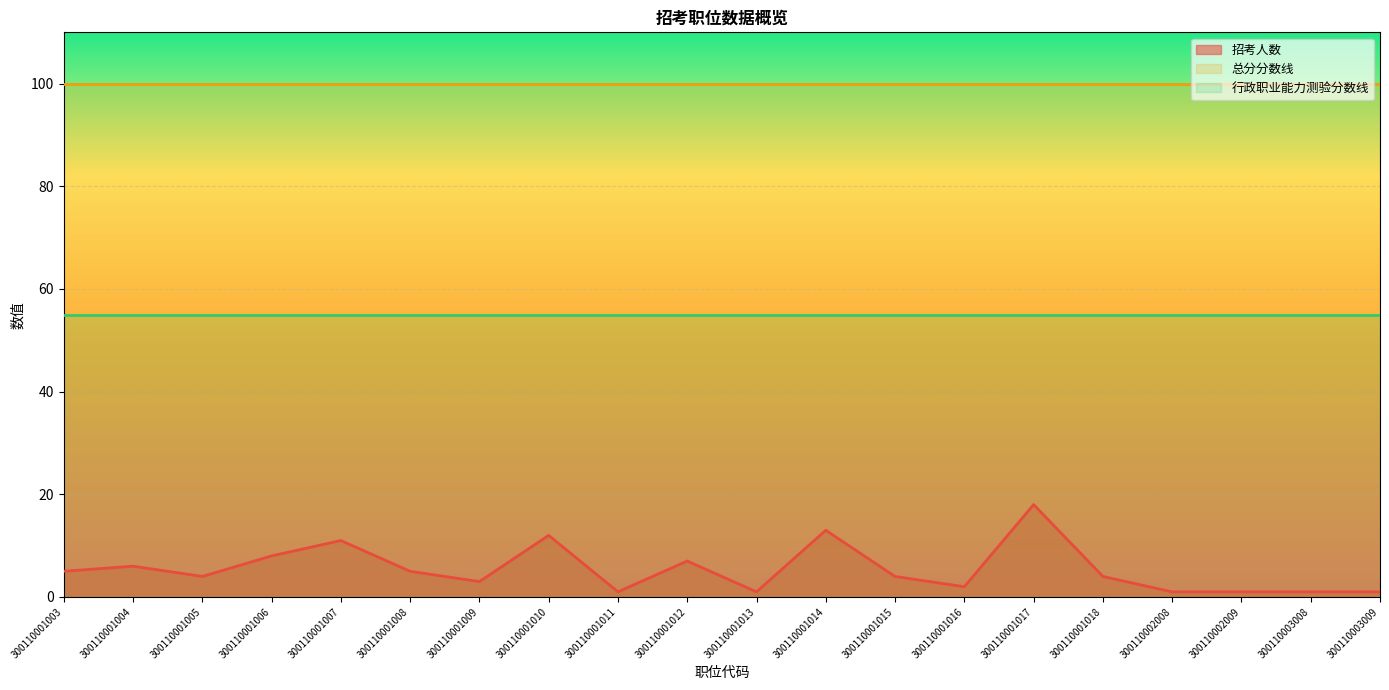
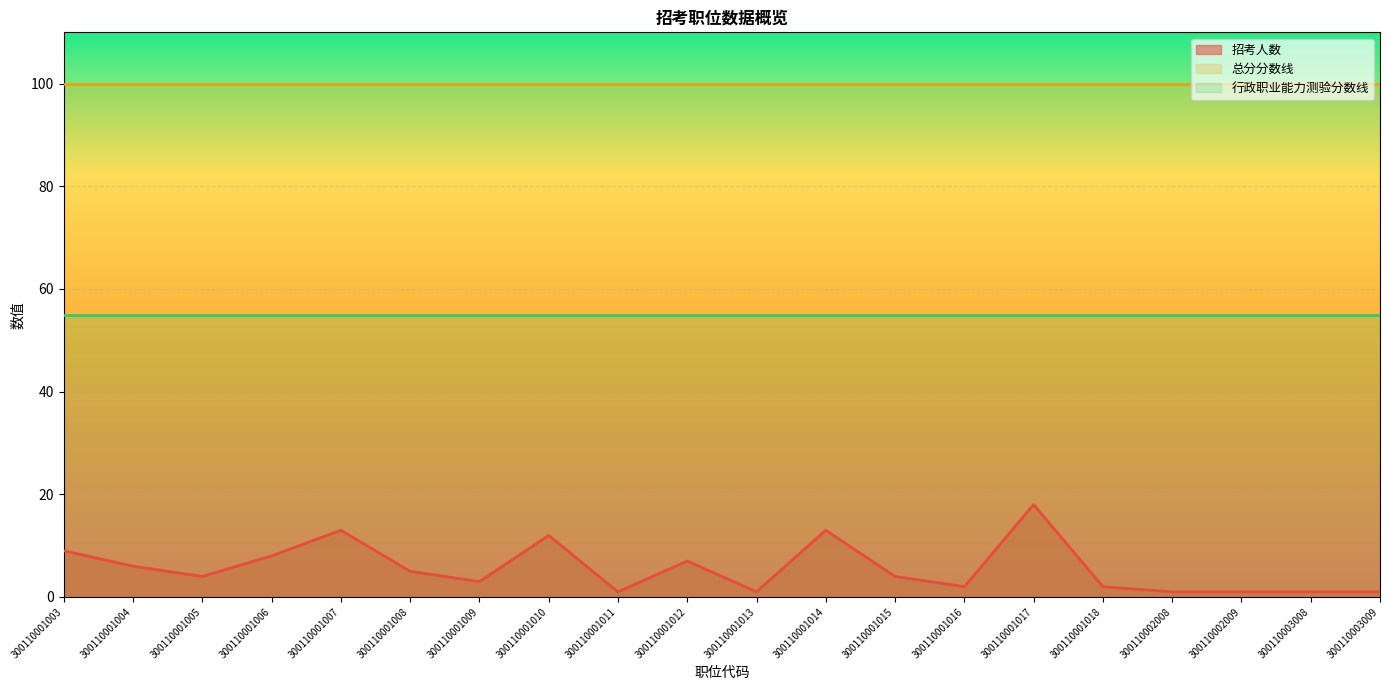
  {
    "招考人数": {
-     "300110001003": 5,
+     "300110001003": 9,
      "300110001004": 6,
      "300110001005": 4,
      "300110001006": 8,
-     "300110001007": 11,
+     "300110001007": 13,
      "300110001008": 5,
      "300110001009": 3,
      "300110001010": 12,
      "300110001011": 1,
      "300110001012": 7,
      "300110001013": 1,
      "300110001014": 13,
      "300110001015": 4,
      "300110001016": 2,
      "300110001017": 18,
-     "300110001018": 4,
+     "300110001018": 2,
      "300110002008": 1,
      "300110002009": 1,
      "300110003008": 1,
      "300110003009": 1
    },
    "总分分数线": {
      "300110001003": 100,
      "300110001004": 100,
      "300110001005": 100,
      "300110001006": 100,
      "300110001007": 100,
      "300110001008": 100,
      "300110001009": 100,
      "300110001010": 100,
      "300110001011": 100,
      "300110001012": 100,
      "300110001013": 100,
      "300110001014": 100,
      "300110001015": 100,
      "300110001016": 100,
      "300110001017": 100,
      "300110001018": 100,
      "300110002008": 100,
      "300110003009": 100
    },
    "行政职业能力测验分数线": {
      "300110001003": 55,
      "300110001004": 55,
      "300110001005": 55,
      "300110001006": 55,
      "300110001007": 55,
      "300110001008": 55,
      "300110001009": 55,
      "300110001010": 55,
      "300110001011": 55,
      "300110001012": 55,
      "300110001013": 55,
      "300110001014": 55,
      "300110001015": 55,
      "300110001016": 55,
      "300110001017": 55,
      "300110001018": 55,
      "300110002008": 55,
      "300110002009": 55,
      "300110003008": 55,
      "300110003009": 55
    }
  }
